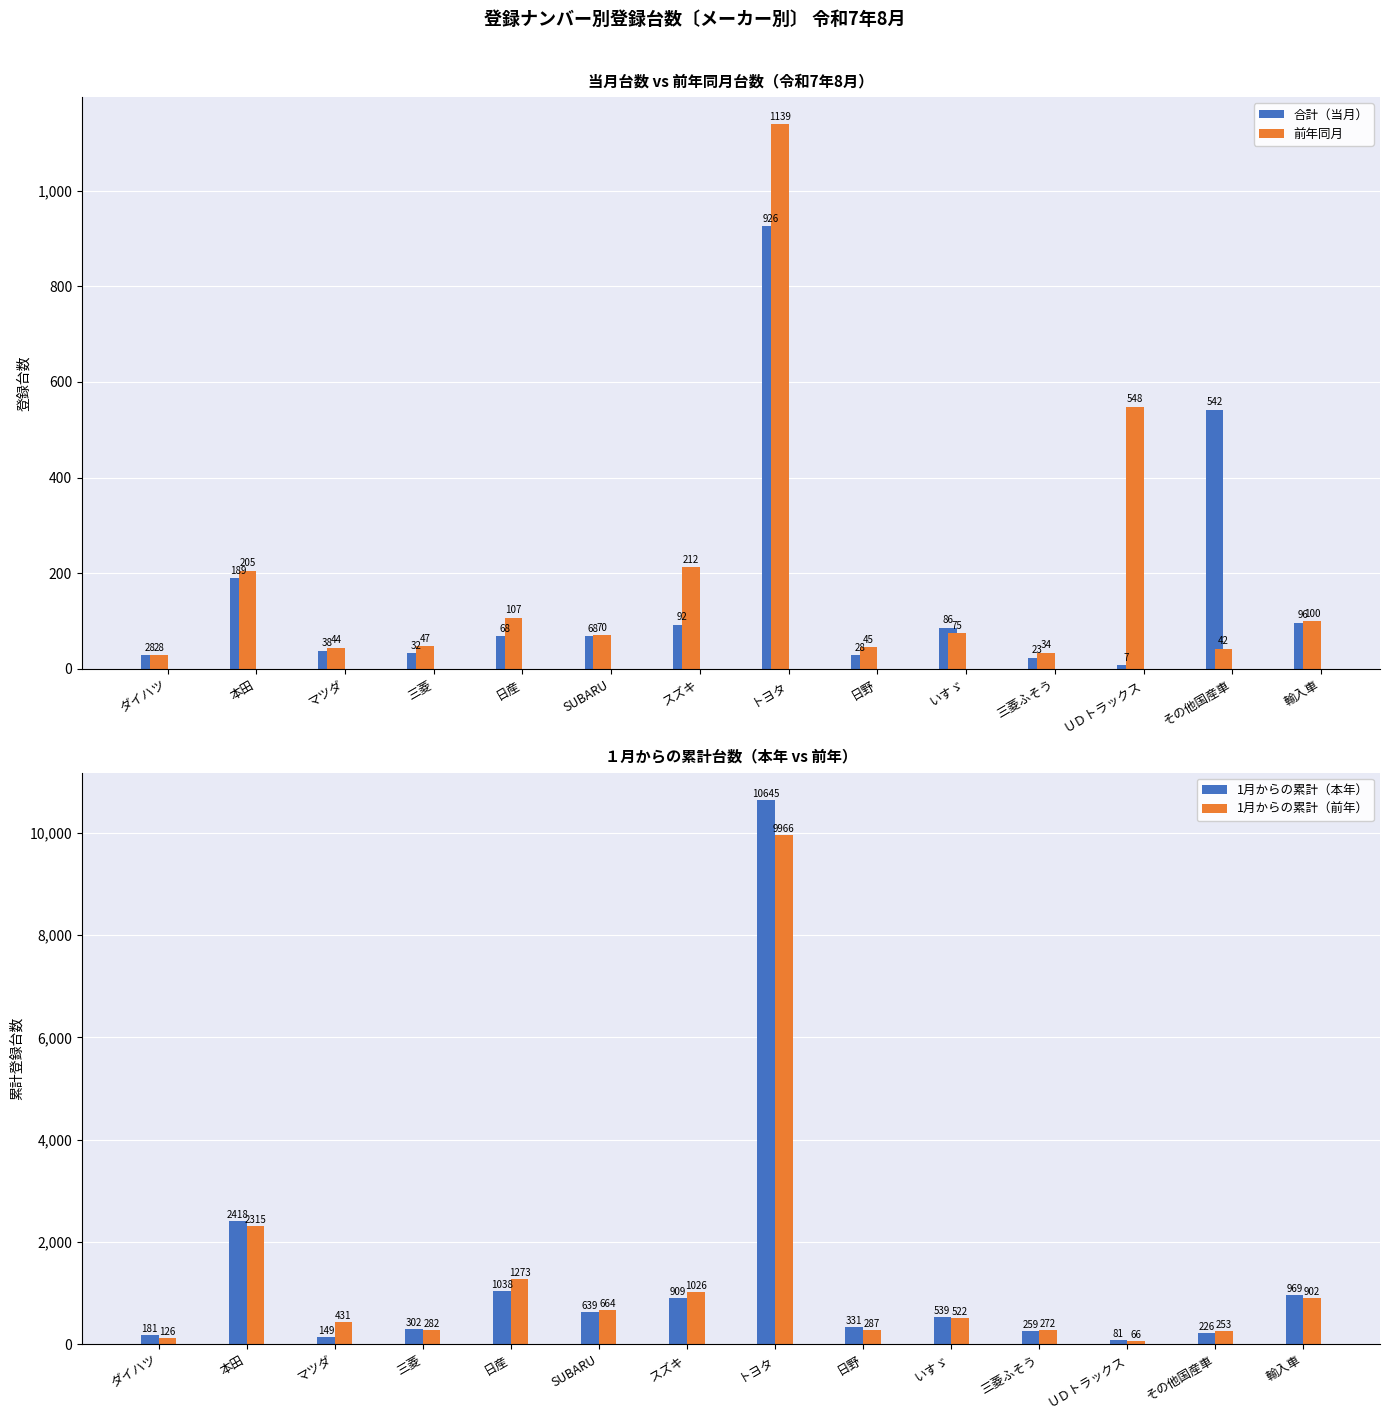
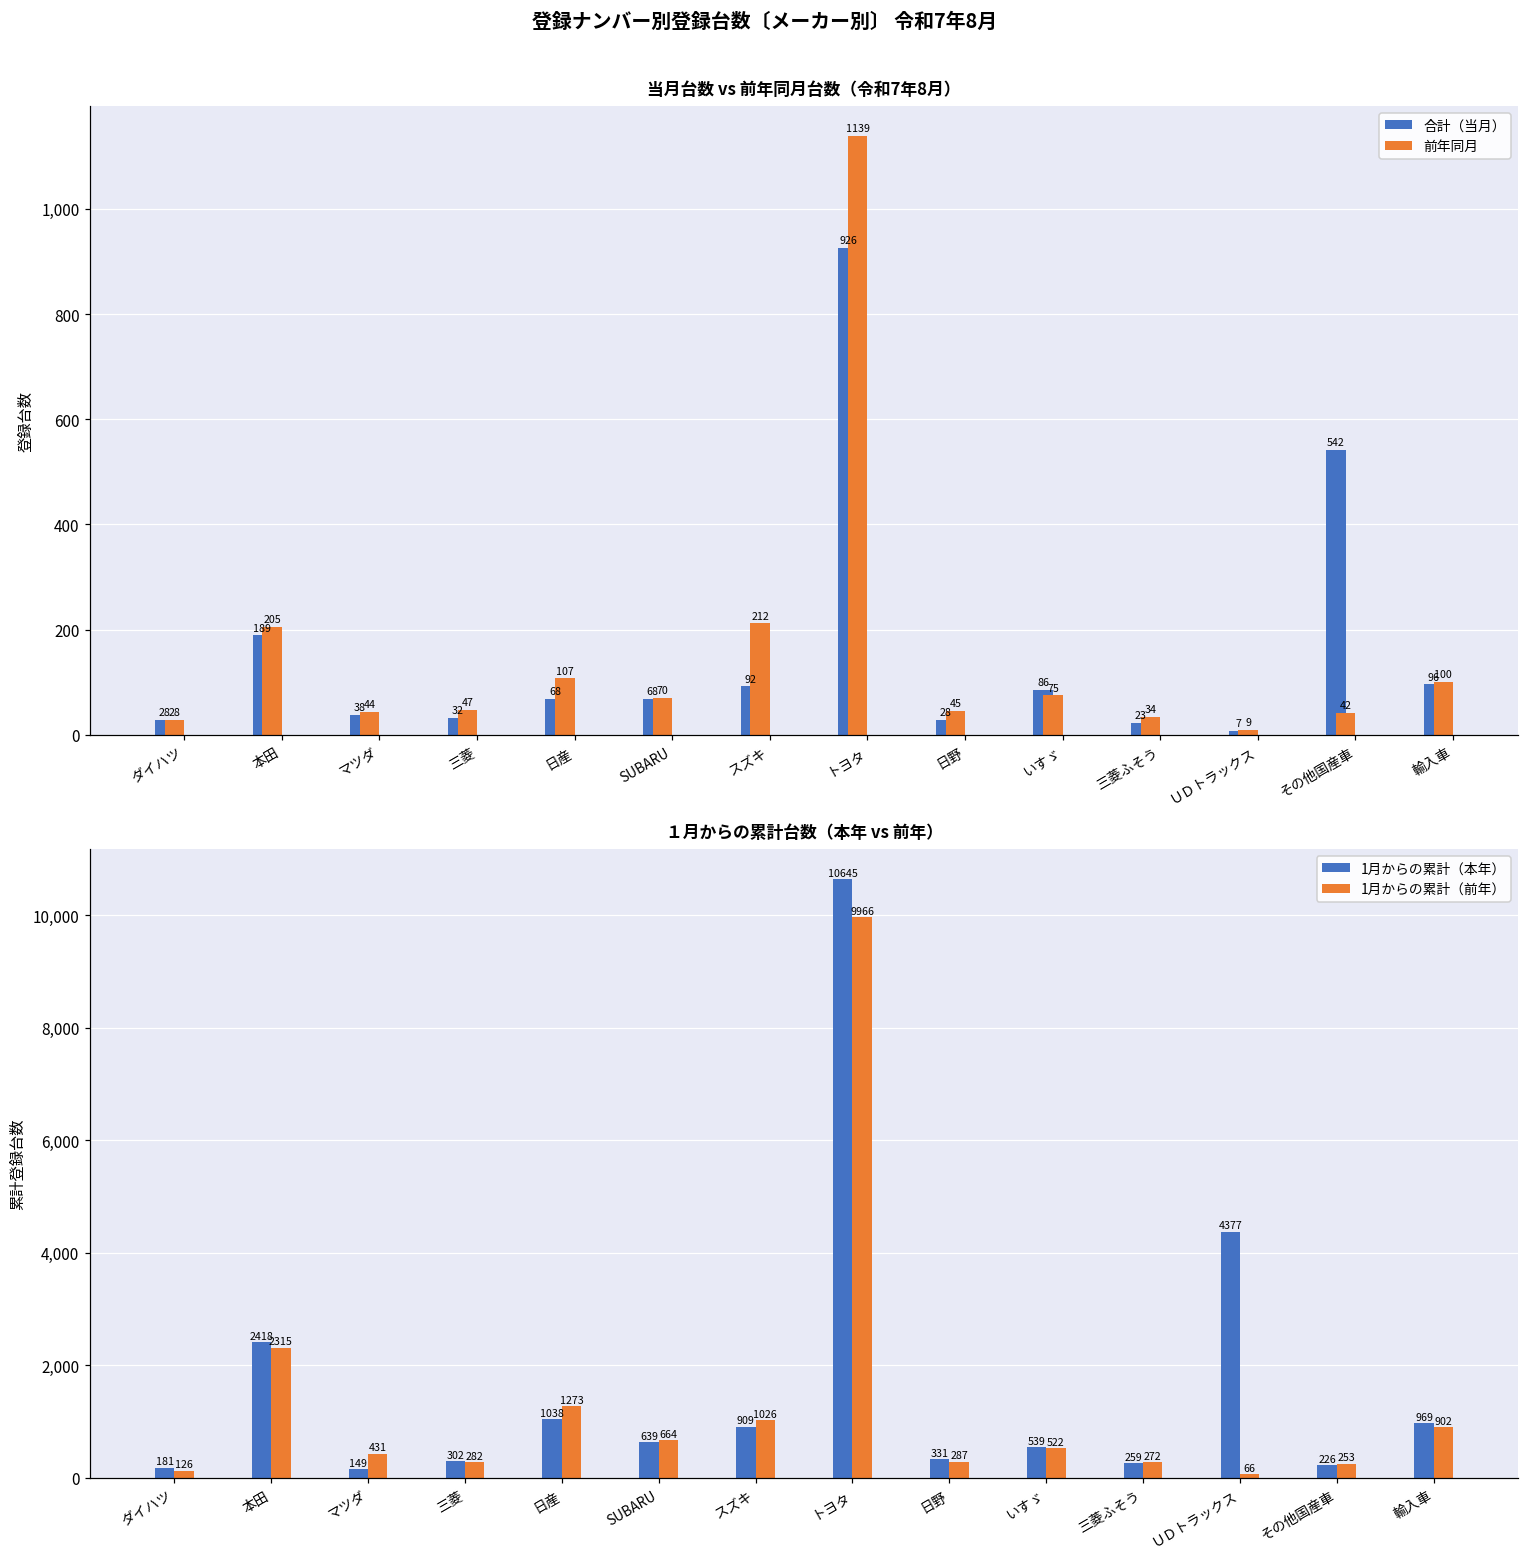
  {
    "当月台数 vs 前年同月台数（令和7年8月）": {
      "合計（当月）": {
        "本田": 189,
        "マツダ": 38,
        "三菱": 32,
        "日産": 68,
        "スズキ": 92,
        "トヨタ": 926,
        "日野": 28,
        "いすゞ": 86,
        "三菱ふそう": 23,
        "ＵＤトラックス": 7,
        "その他国産車": 542
      },
      "前年同月": {
        "本田": 205,
        "マツダ": 44,
        "三菱": 47,
        "日産": 107,
        "スズキ": 212,
        "トヨタ": 1139,
        "日野": 45,
        "いすゞ": 75,
        "三菱ふそう": 34,
-       "ＵＤトラックス": 548,
+       "ＵＤトラックス": 9,
        "その他国産車": 42
      }
    },
    "１月からの累計台数（本年 vs 前年）": {
      "1月からの累計（本年）": {
        "ダイハツ": 181,
        "本田": 2418,
        "マツダ": 149,
        "三菱": 302,
        "日産": 1038,
        "SUBARU": 639,
        "スズキ": 909,
        "トヨタ": 10645,
        "日野": 331,
        "いすゞ": 539,
        "三菱ふそう": 259,
-       "ＵＤトラックス": 81,
+       "ＵＤトラックス": 4377,
        "その他国産車": 226,
        "輸入車": 969
      },
      "1月からの累計（前年）": {
        "ダイハツ": 126,
        "本田": 2315,
        "マツダ": 431,
        "三菱": 282,
        "日産": 1273,
        "SUBARU": 664,
        "スズキ": 1026,
        "トヨタ": 9966,
        "日野": 287,
        "いすゞ": 522,
        "三菱ふそう": 272,
        "ＵＤトラックス": 66,
        "その他国産車": 253,
        "輸入車": 902
      }
    }
  }
